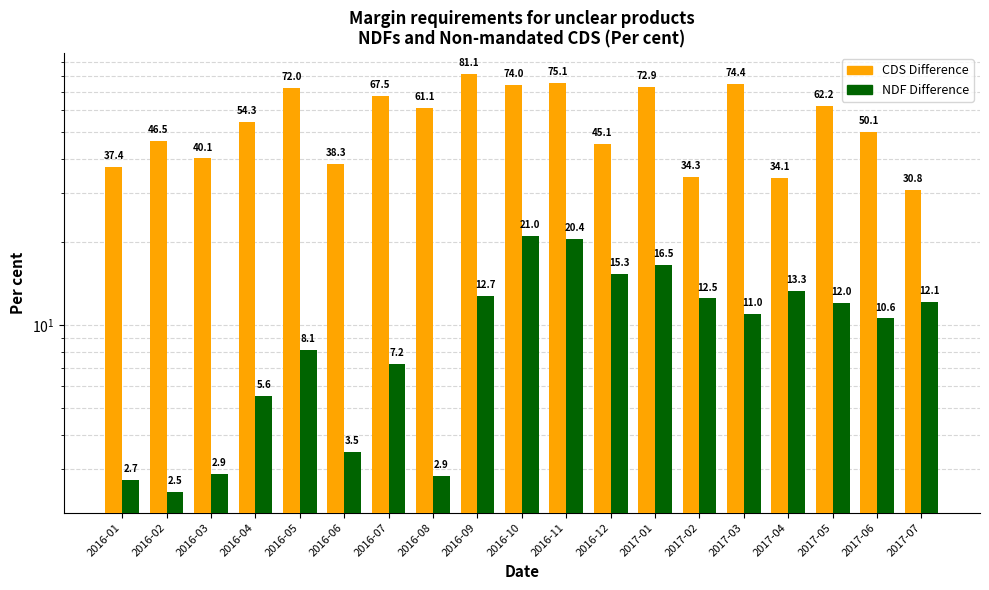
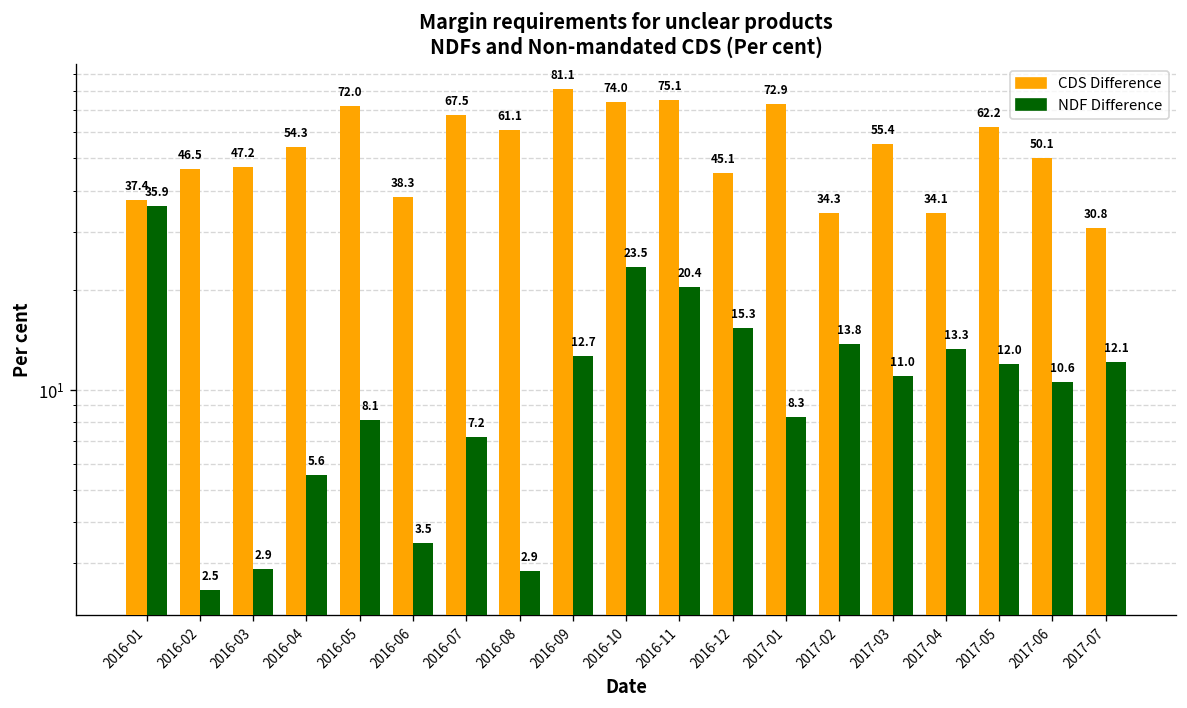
  {
    "CDS Difference": {
      "2016-01": 37.4,
      "2016-02": 46.5,
-     "2016-03": 40.1,
+     "2016-03": 47.2,
      "2016-04": 54.3,
      "2016-05": 72.0,
      "2016-06": 38.3,
      "2016-07": 67.5,
      "2016-08": 61.1,
      "2016-09": 81.1,
      "2016-10": 74.0,
      "2016-11": 75.1,
      "2016-12": 45.1,
      "2017-01": 72.9,
      "2017-02": 34.3,
-     "2017-03": 74.4,
+     "2017-03": 55.4,
      "2017-04": 34.1,
      "2017-05": 62.2,
      "2017-06": 50.1,
      "2017-07": 30.8
    },
    "NDF Difference": {
-     "2016-01": 2.7,
+     "2016-01": 35.9,
      "2016-02": 2.5,
      "2016-03": 2.9,
      "2016-04": 5.6,
      "2016-05": 8.1,
      "2016-06": 3.5,
      "2016-07": 7.2,
      "2016-08": 2.9,
      "2016-09": 12.7,
-     "2016-10": 21.0,
+     "2016-10": 23.5,
      "2016-11": 20.4,
      "2016-12": 15.3,
-     "2017-01": 16.5,
-     "2017-02": 12.5,
+     "2017-01": 8.3,
+     "2017-02": 13.8,
      "2017-03": 11.0,
      "2017-04": 13.3,
      "2017-05": 12.0,
      "2017-06": 10.6,
      "2017-07": 12.1
    }
  }
